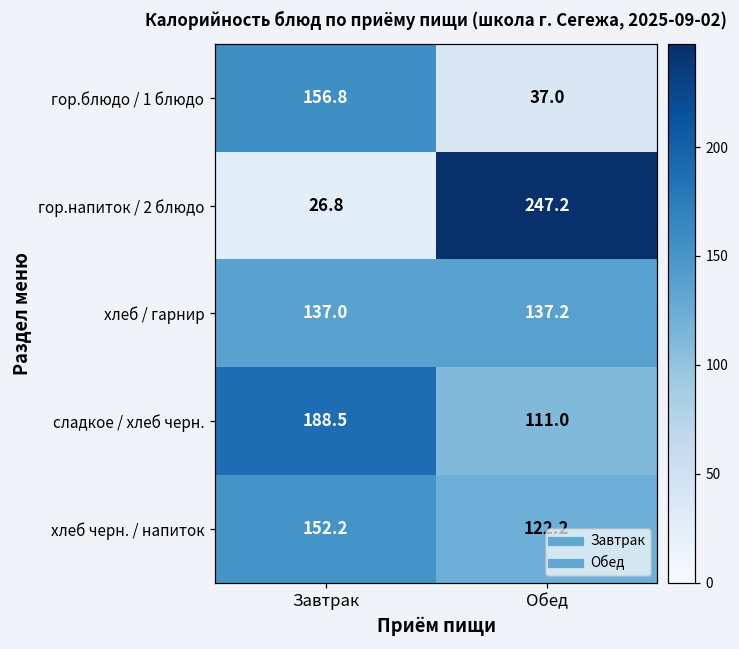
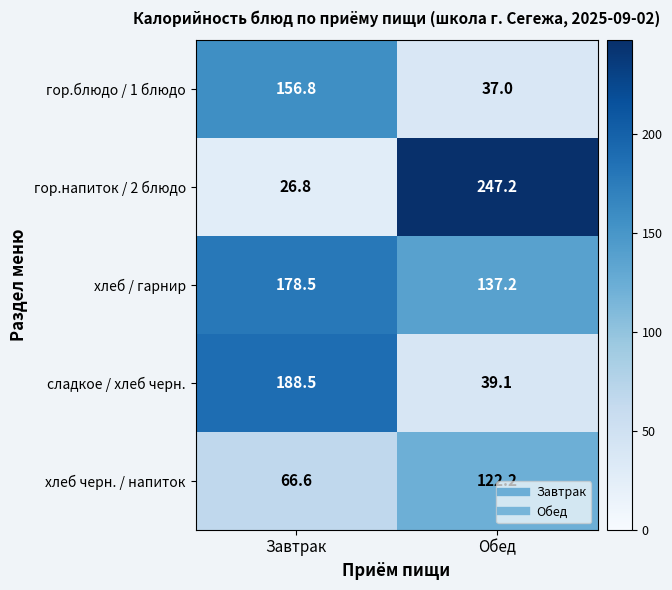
  {
    "гор.блюдо / 1 блюдо": {
      "Завтрак": 156.8,
      "Обед": 37.0
    },
    "гор.напиток / 2 блюдо": {
      "Завтрак": 26.8,
      "Обед": 247.2
    },
    "хлеб / гарнир": {
-     "Завтрак": 137.0,
+     "Завтрак": 178.5,
      "Обед": 137.2
    },
    "сладкое / хлеб черн.": {
      "Завтрак": 188.5,
-     "Обед": 111.0
+     "Обед": 39.1
    },
    "хлеб черн. / напиток": {
-     "Завтрак": 152.2
+     "Завтрак": 66.6
    }
  }
